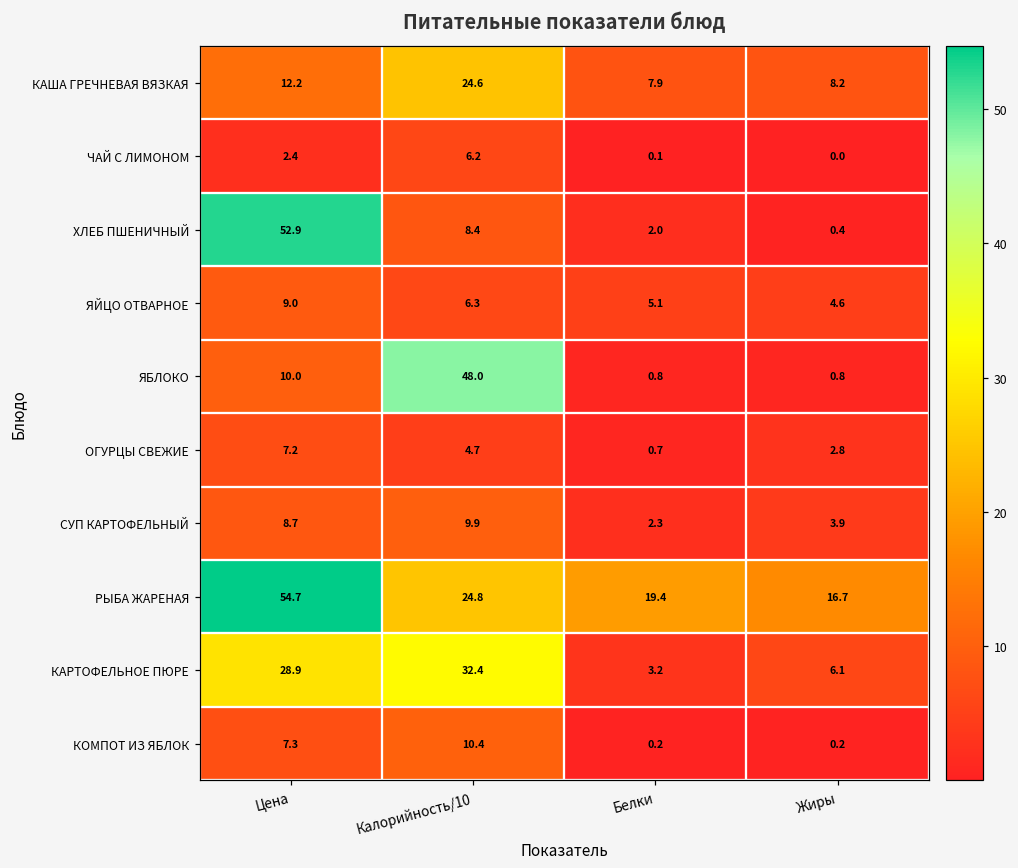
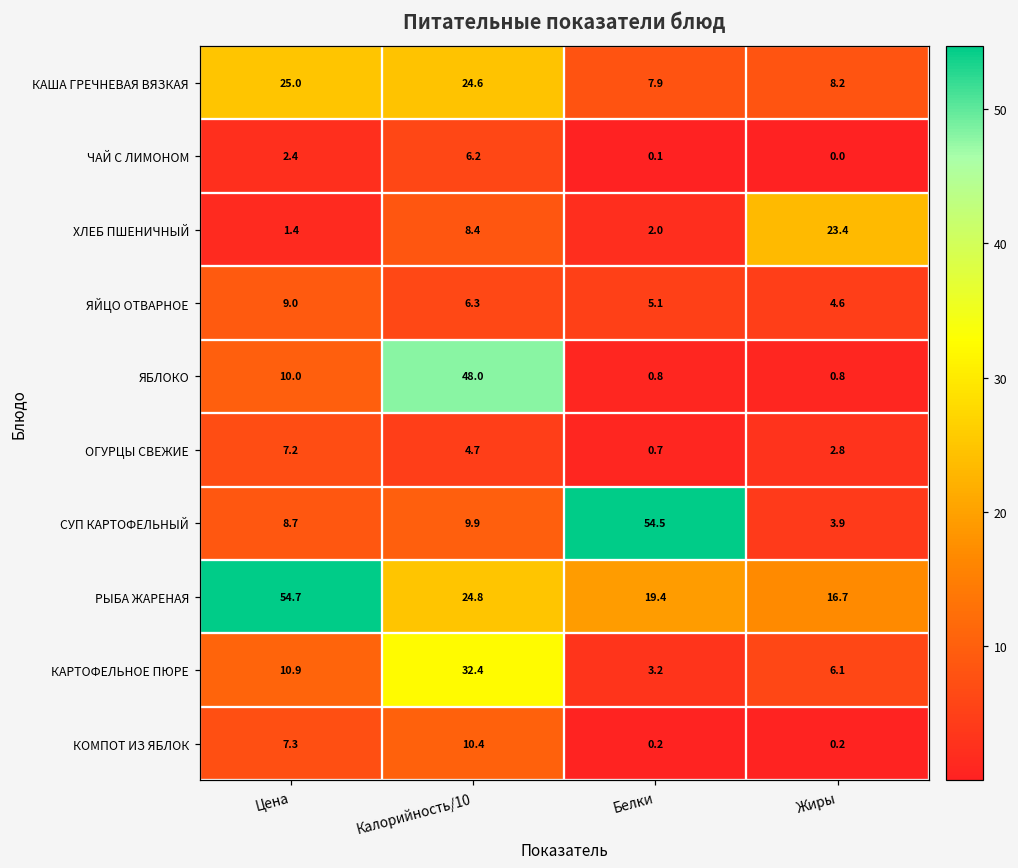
  {
    "КАША ГРЕЧНЕВАЯ ВЯЗКАЯ": {
-     "Цена": 12.2,
+     "Цена": 25.0,
      "Калорийность/10": 24.6,
      "Белки": 7.9,
      "Жиры": 8.2
    },
    "ЧАЙ С ЛИМОНОМ": {
      "Цена": 2.4,
      "Калорийность/10": 6.2,
      "Белки": 0.1,
      "Жиры": 0.0
    },
    "ХЛЕБ ПШЕНИЧНЫЙ": {
-     "Цена": 52.9,
+     "Цена": 1.4,
      "Калорийность/10": 8.4,
      "Белки": 2.0,
-     "Жиры": 0.4
+     "Жиры": 23.4
    },
    "ЯЙЦО ОТВАРНОЕ": {
      "Цена": 9.0,
      "Калорийность/10": 6.3,
      "Белки": 5.1,
      "Жиры": 4.6
    },
    "ЯБЛОКО": {
      "Цена": 10.0,
      "Калорийность/10": 48.0,
      "Белки": 0.8,
      "Жиры": 0.8
    },
    "ОГУРЦЫ СВЕЖИЕ": {
      "Цена": 7.2,
      "Калорийность/10": 4.7,
      "Белки": 0.7,
      "Жиры": 2.8
    },
    "СУП КАРТОФЕЛЬНЫЙ": {
      "Цена": 8.7,
      "Калорийность/10": 9.9,
-     "Белки": 2.3,
+     "Белки": 54.5,
      "Жиры": 3.9
    },
    "РЫБА ЖАРЕНАЯ": {
      "Цена": 54.7,
      "Калорийность/10": 24.8,
      "Белки": 19.4,
      "Жиры": 16.7
    },
    "КАРТОФЕЛЬНОЕ ПЮРЕ": {
-     "Цена": 28.9,
+     "Цена": 10.9,
      "Калорийность/10": 32.4,
      "Белки": 3.2,
      "Жиры": 6.1
    },
    "КОМПОТ ИЗ ЯБЛОК": {
      "Цена": 7.3,
      "Калорийность/10": 10.4,
      "Белки": 0.2,
      "Жиры": 0.2
    }
  }
